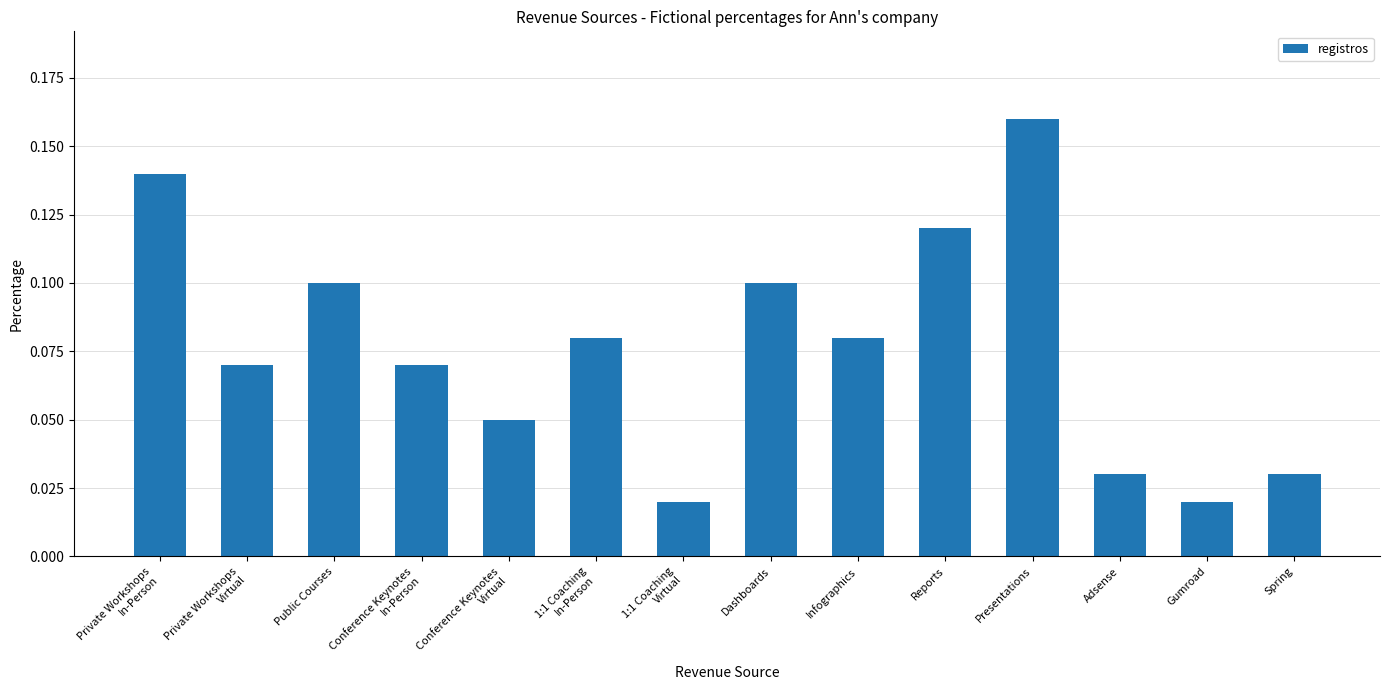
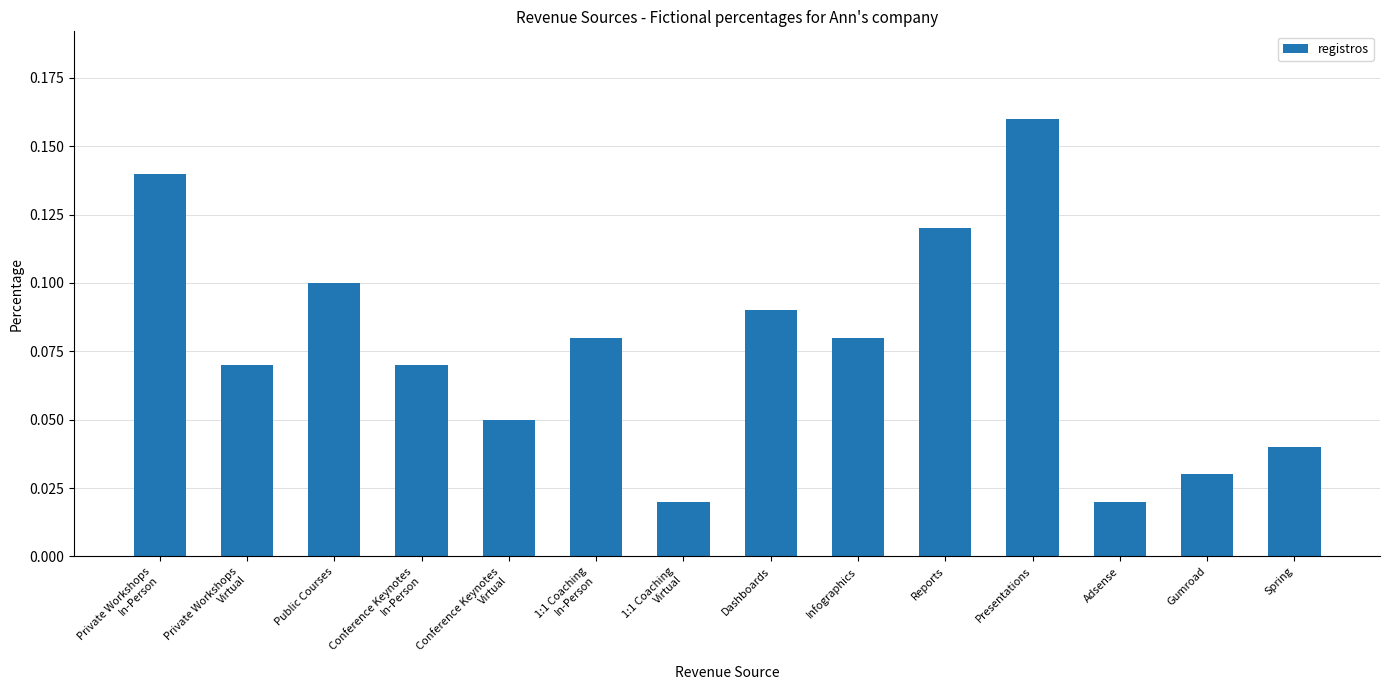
  {
    "Private Workshops In-Person": 0.14,
    "Private Workshops Virtual": 0.07,
    "Public Courses": 0.10,
    "Conference Keynotes In-Person": 0.07,
    "Conference Keynotes Virtual": 0.05,
    "1:1 Coaching In-Person": 0.08,
    "1:1 Coaching Virtual": 0.02,
-   "Dashboards": 0.10,
+   "Dashboards": 0.09,
    "Infographics": 0.08,
    "Reports": 0.12,
    "Presentations": 0.16,
-   "Adsense": 0.03,
-   "Gumroad": 0.02,
-   "Spring": 0.03
+   "Adsense": 0.02,
+   "Gumroad": 0.03,
+   "Spring": 0.04
  }
